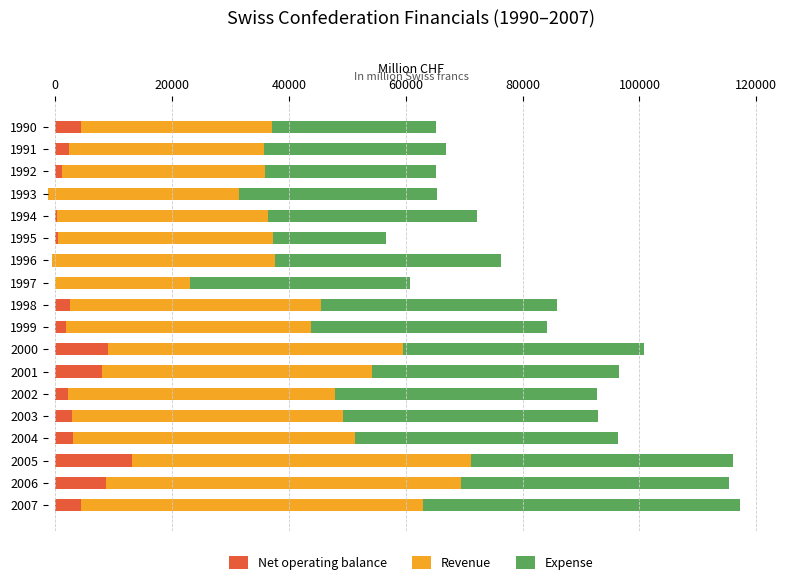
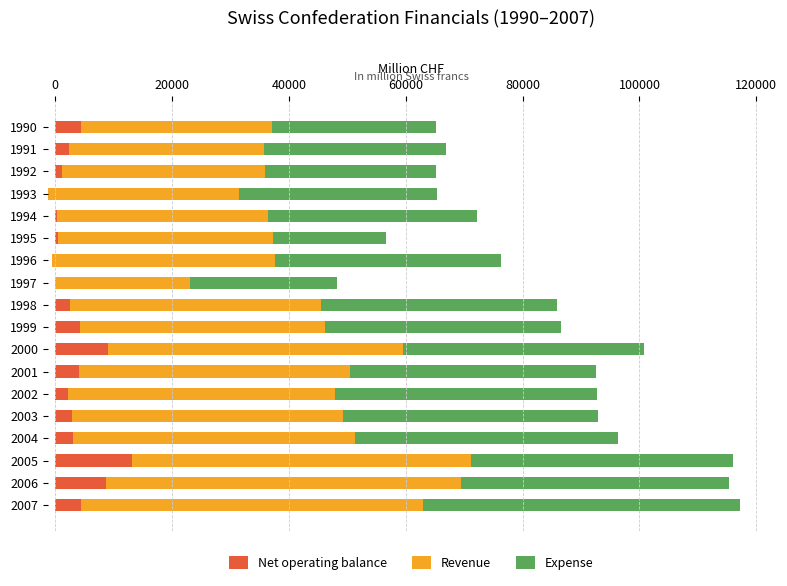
  {
    "Net operating balance": {
      "1990": 4000,
      "1991": 2000,
      "1992": 1000,
      "1993": -1000,
      "1995": 0,
      "1996": -1000,
      "1998": 3000,
-     "1999": 2000,
+     "1999": 4000,
      "2000": 9000,
-     "2001": 8000,
+     "2001": 4000,
      "2002": 2000,
      "2003": 3000,
      "2004": 3000,
      "2005": 13000,
      "2006": 9000,
      "2007": 4000
    },
    "Revenue": {
      "1990": 33000,
      "1991": 33000,
      "1992": 35000,
      "1993": 33000,
      "1994": 36000,
      "1995": 37000,
      "1996": 38000,
      "1997": 23000,
      "1998": 43000,
      "1999": 42000,
      "2000": 50000,
      "2001": 46000,
      "2002": 46000,
      "2003": 46000,
      "2004": 48000,
      "2005": 58000,
      "2006": 61000,
      "2007": 59000
    },
    "Expense": {
      "1990": 28000,
      "1991": 31000,
      "1992": 29000,
      "1993": 34000,
      "1994": 36000,
      "1995": 19000,
      "1996": 39000,
-     "1997": 38000,
+     "1997": 25000,
      "1998": 40000,
      "1999": 40000,
      "2000": 41000,
      "2001": 42000,
      "2002": 45000,
      "2003": 44000,
      "2004": 45000,
      "2005": 45000,
      "2006": 46000,
      "2007": 54000
    }
  }
